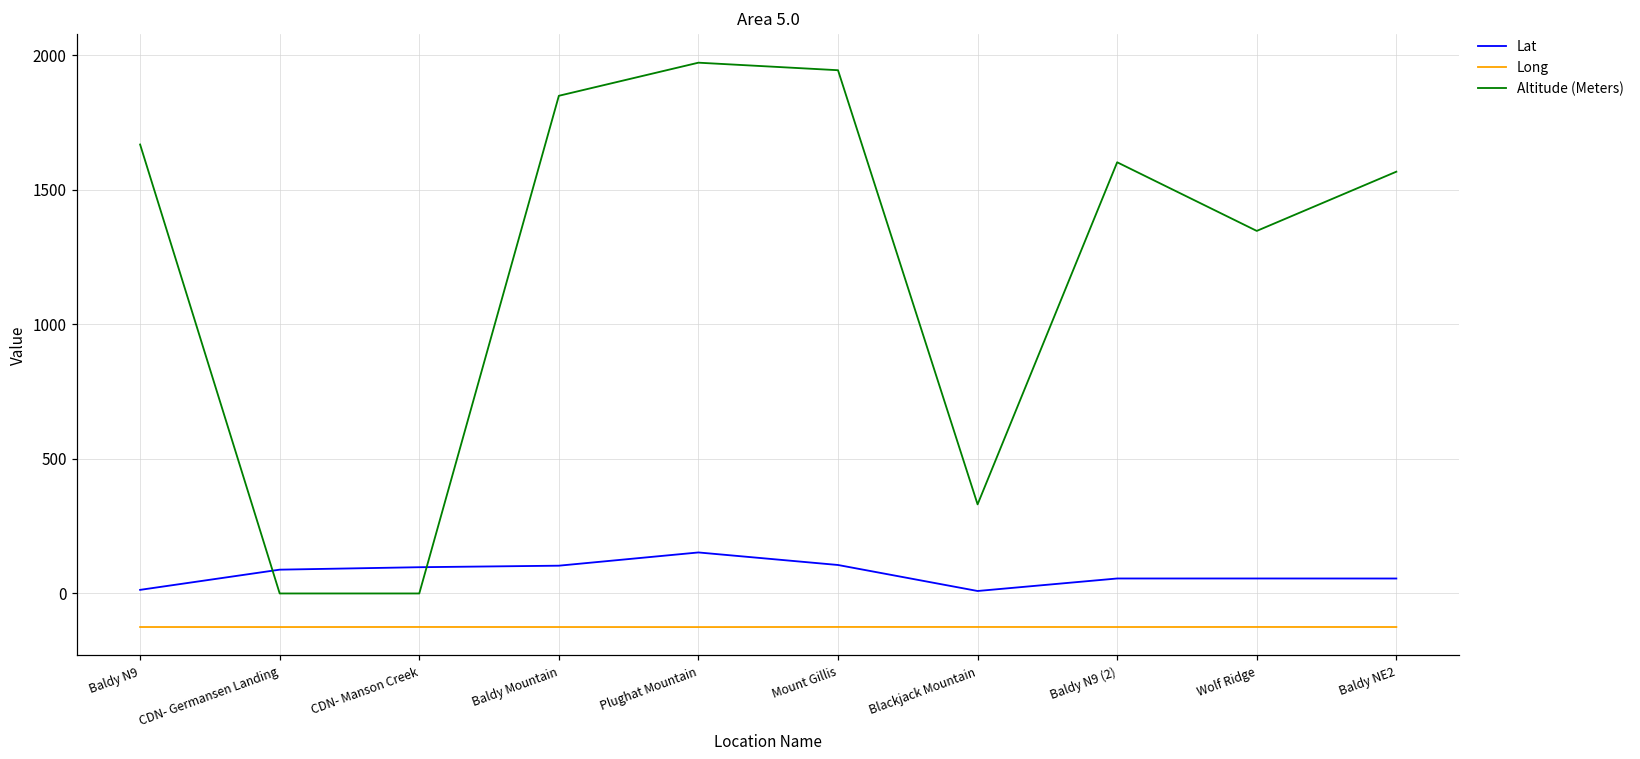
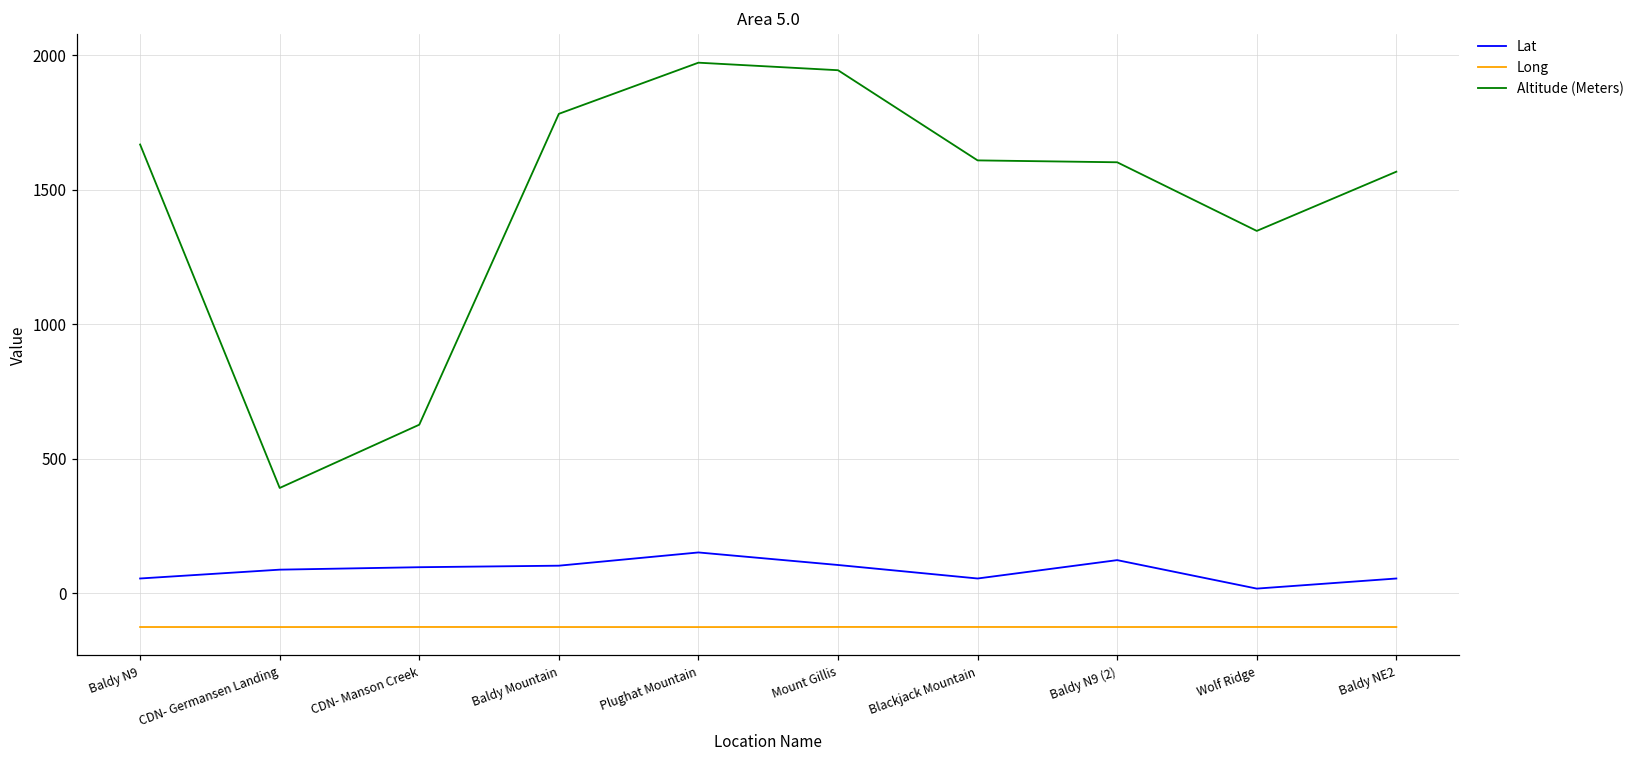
  {
    "Lat": {
-     "Baldy N9": 10,
+     "Baldy N9": 60,
      "CDN- Germansen Landing": 90,
      "CDN- Manson Creek": 100,
      "Baldy Mountain": 100,
      "Plughat Mountain": 150,
      "Mount Gillis": 110,
-     "Blackjack Mountain": 10,
-     "Baldy N9 (2)": 60,
-     "Wolf Ridge": 60,
+     "Blackjack Mountain": 60,
+     "Baldy N9 (2)": 120,
+     "Wolf Ridge": 20,
      "Baldy NE2": 60
    },
    "Long": {
      "Baldy N9": -120,
      "CDN- Germansen Landing": -120,
      "CDN- Manson Creek": -120,
      "Baldy Mountain": -120,
      "Plughat Mountain": -120,
      "Mount Gillis": -120,
      "Blackjack Mountain": -120,
      "Baldy N9 (2)": -120,
      "Wolf Ridge": -120,
      "Baldy NE2": -120
    },
    "Altitude (Meters)": {
      "Baldy N9": 1670,
-     "CDN- Germansen Landing": 0,
-     "CDN- Manson Creek": 0,
-     "Baldy Mountain": 1850,
+     "CDN- Germansen Landing": 390,
+     "CDN- Manson Creek": 630,
+     "Baldy Mountain": 1780,
      "Plughat Mountain": 1970,
      "Mount Gillis": 1940,
-     "Blackjack Mountain": 330,
+     "Blackjack Mountain": 1610,
      "Baldy N9 (2)": 1600,
      "Wolf Ridge": 1350,
      "Baldy NE2": 1570
    }
  }
